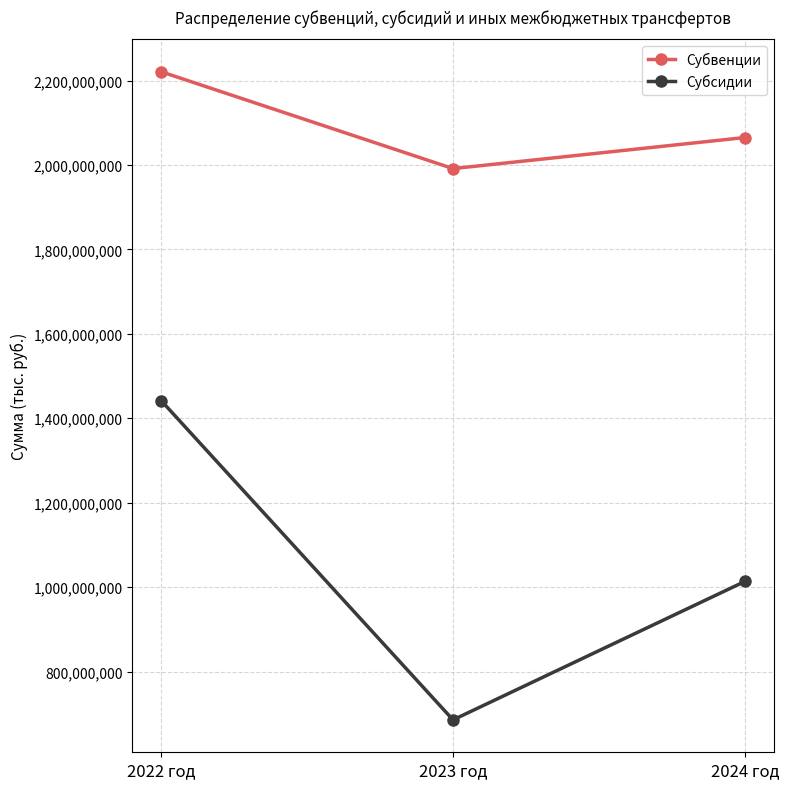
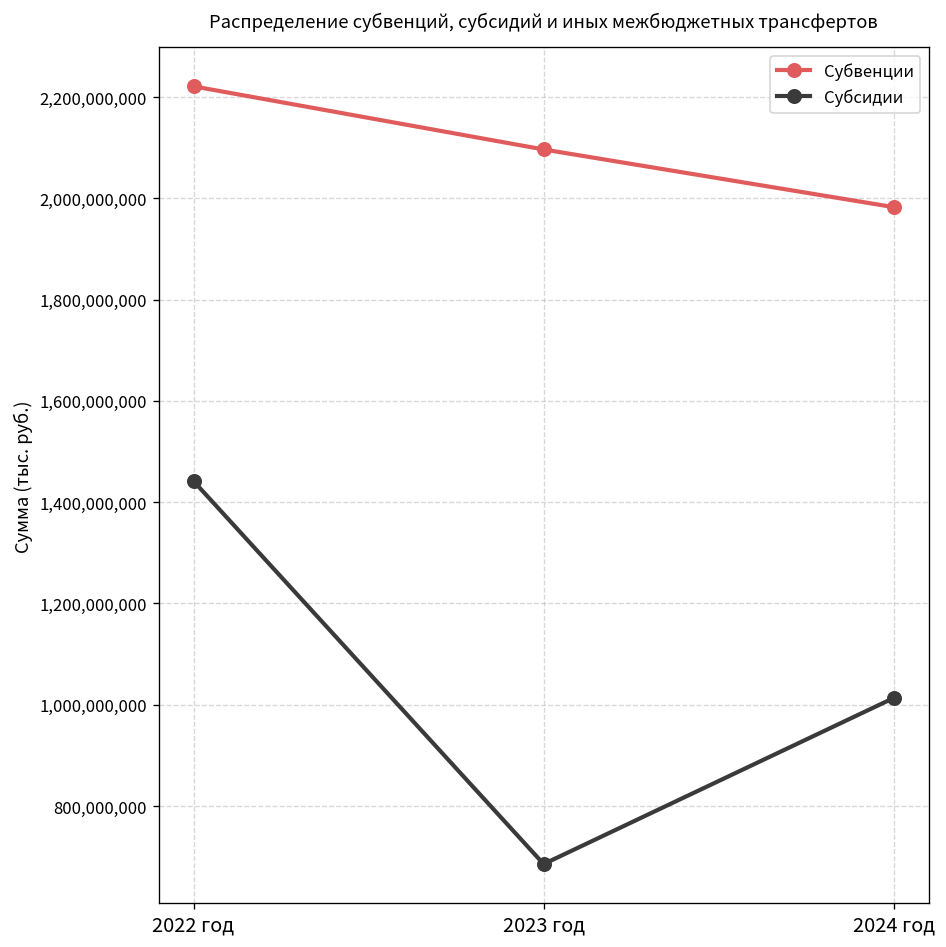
  {
    "Субвенции": {
      "2022 год": "2,220,000,000",
-     "2023 год": "1,990,000,000",
-     "2024 год": "2,070,000,000"
+     "2023 год": "2,100,000,000",
+     "2024 год": "1,980,000,000"
    },
    "Субсидии": {
      "2022 год": "1,440,000,000",
      "2023 год": "690,000,000",
      "2024 год": "1,010,000,000"
    }
  }
